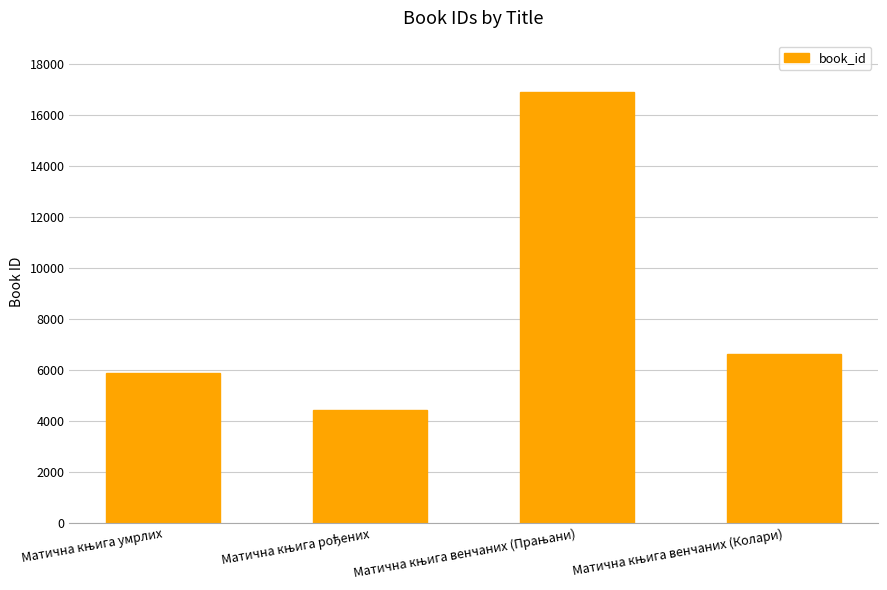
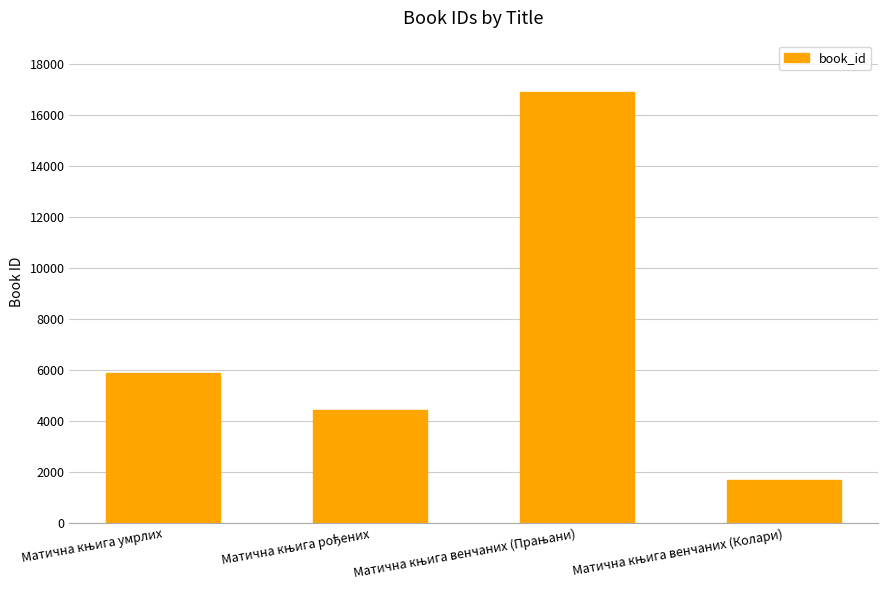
  {
    "Матична књига умрлих": 5900,
    "Матична књига рођених": 4400,
    "Матична књига венчаних (Прањани)": 16900,
-   "Матична књига венчаних (Колари)": 6600
+   "Матична књига венчаних (Колари)": 1700
  }
